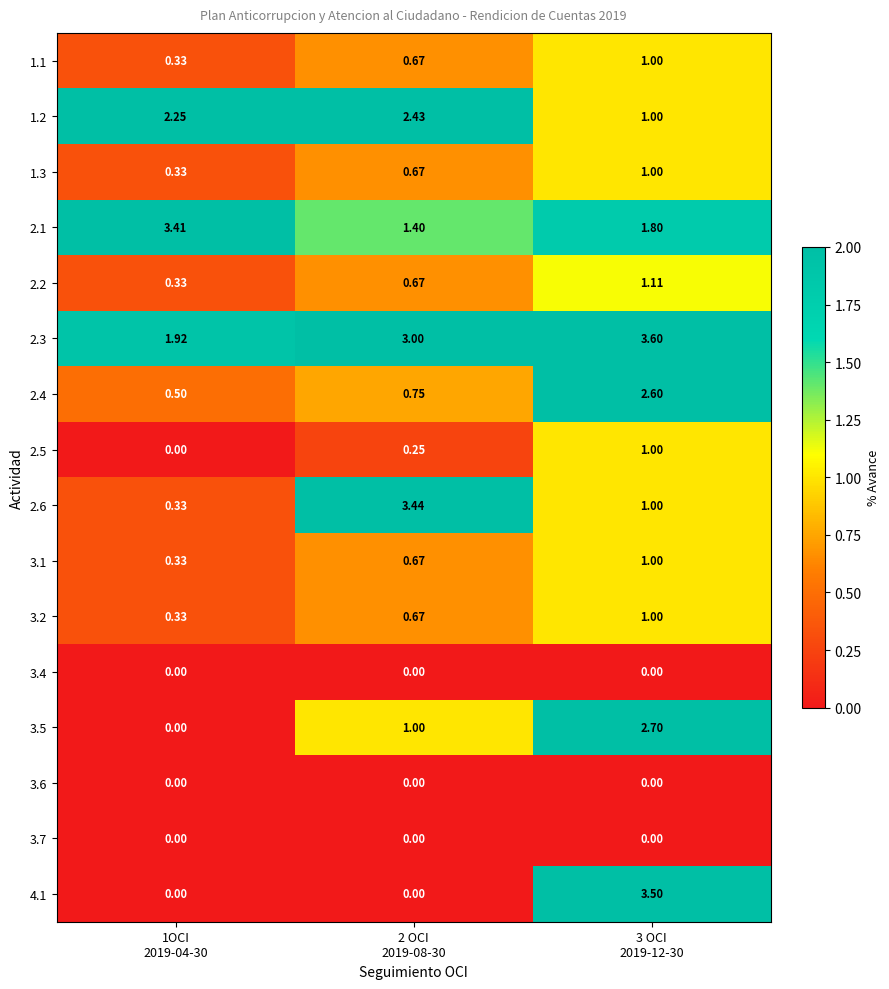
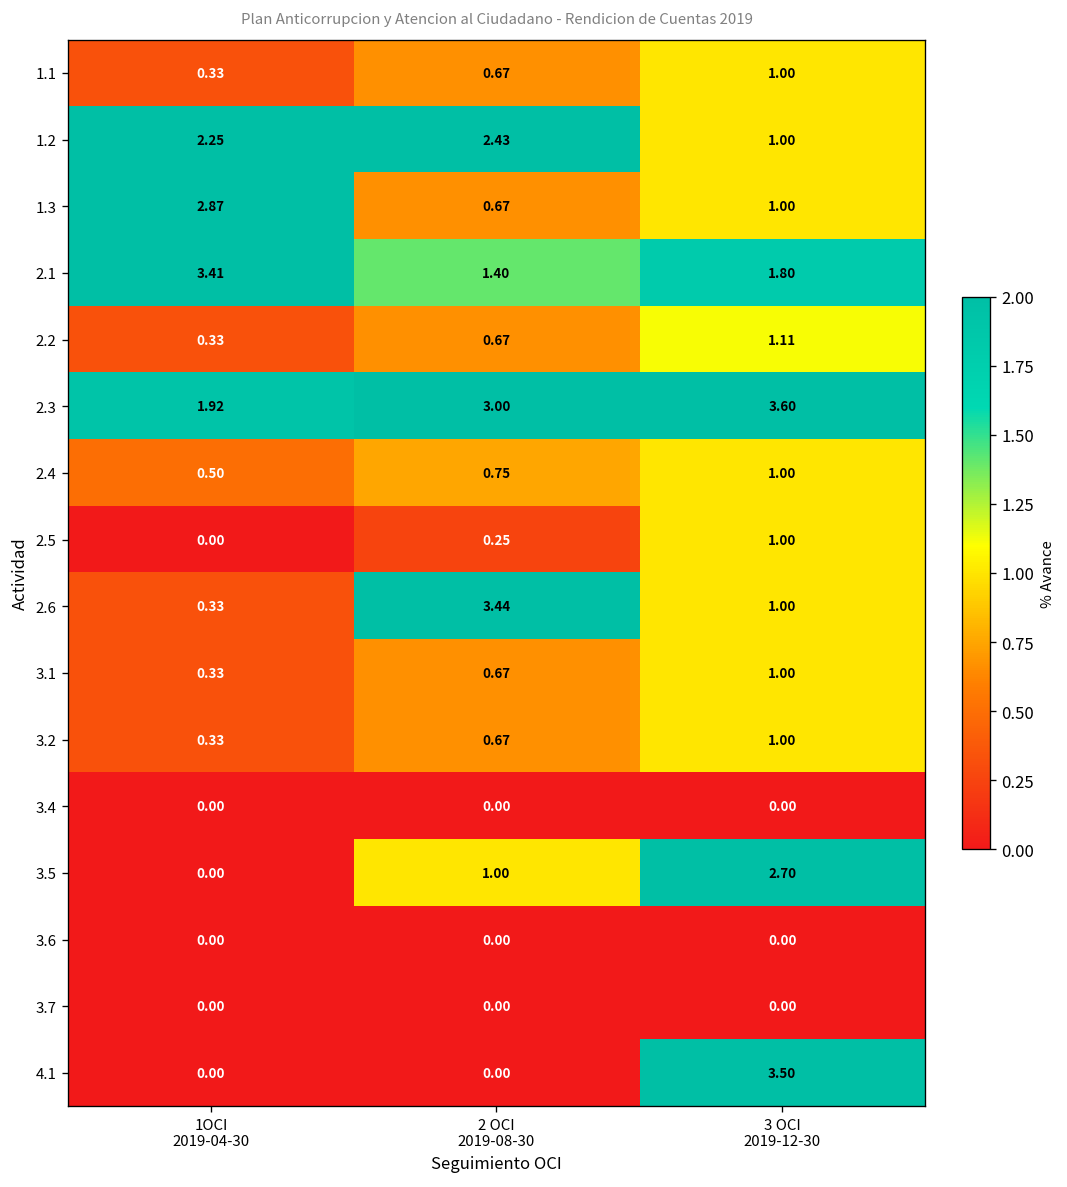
  {
    "1.1": {
      "1OCI 2019-04-30": 0.33,
      "2 OCI 2019-08-30": 0.67,
      "3 OCI 2019-12-30": 1.00
    },
    "1.2": {
      "1OCI 2019-04-30": 2.25,
      "2 OCI 2019-08-30": 2.43,
      "3 OCI 2019-12-30": 1.00
    },
    "1.3": {
-     "1OCI 2019-04-30": 0.33,
+     "1OCI 2019-04-30": 2.87,
      "2 OCI 2019-08-30": 0.67,
      "3 OCI 2019-12-30": 1.00
    },
    "2.1": {
      "1OCI 2019-04-30": 3.41,
      "2 OCI 2019-08-30": 1.40,
      "3 OCI 2019-12-30": 1.80
    },
    "2.2": {
      "1OCI 2019-04-30": 0.33,
      "2 OCI 2019-08-30": 0.67,
      "3 OCI 2019-12-30": 1.11
    },
    "2.3": {
      "1OCI 2019-04-30": 1.92,
      "2 OCI 2019-08-30": 3.00,
      "3 OCI 2019-12-30": 3.60
    },
    "2.4": {
      "1OCI 2019-04-30": 0.50,
      "2 OCI 2019-08-30": 0.75,
-     "3 OCI 2019-12-30": 2.60
+     "3 OCI 2019-12-30": 1.00
    },
    "2.5": {
      "1OCI 2019-04-30": 0.00,
      "2 OCI 2019-08-30": 0.25,
      "3 OCI 2019-12-30": 1.00
    },
    "2.6": {
      "1OCI 2019-04-30": 0.33,
      "2 OCI 2019-08-30": 3.44,
      "3 OCI 2019-12-30": 1.00
    },
    "3.1": {
      "1OCI 2019-04-30": 0.33,
      "2 OCI 2019-08-30": 0.67,
      "3 OCI 2019-12-30": 1.00
    },
    "3.2": {
      "1OCI 2019-04-30": 0.33,
      "2 OCI 2019-08-30": 0.67,
      "3 OCI 2019-12-30": 1.00
    },
    "3.4": {
      "1OCI 2019-04-30": 0.00,
      "2 OCI 2019-08-30": 0.00,
      "3 OCI 2019-12-30": 0.00
    },
    "3.5": {
      "1OCI 2019-04-30": 0.00,
      "2 OCI 2019-08-30": 1.00,
      "3 OCI 2019-12-30": 2.70
    },
    "3.6": {
      "1OCI 2019-04-30": 0.00,
      "2 OCI 2019-08-30": 0.00,
      "3 OCI 2019-12-30": 0.00
    },
    "3.7": {
      "1OCI 2019-04-30": 0.00,
      "2 OCI 2019-08-30": 0.00,
      "3 OCI 2019-12-30": 0.00
    },
    "4.1": {
      "1OCI 2019-04-30": 0.00,
      "2 OCI 2019-08-30": 0.00,
      "3 OCI 2019-12-30": 3.50
    }
  }
